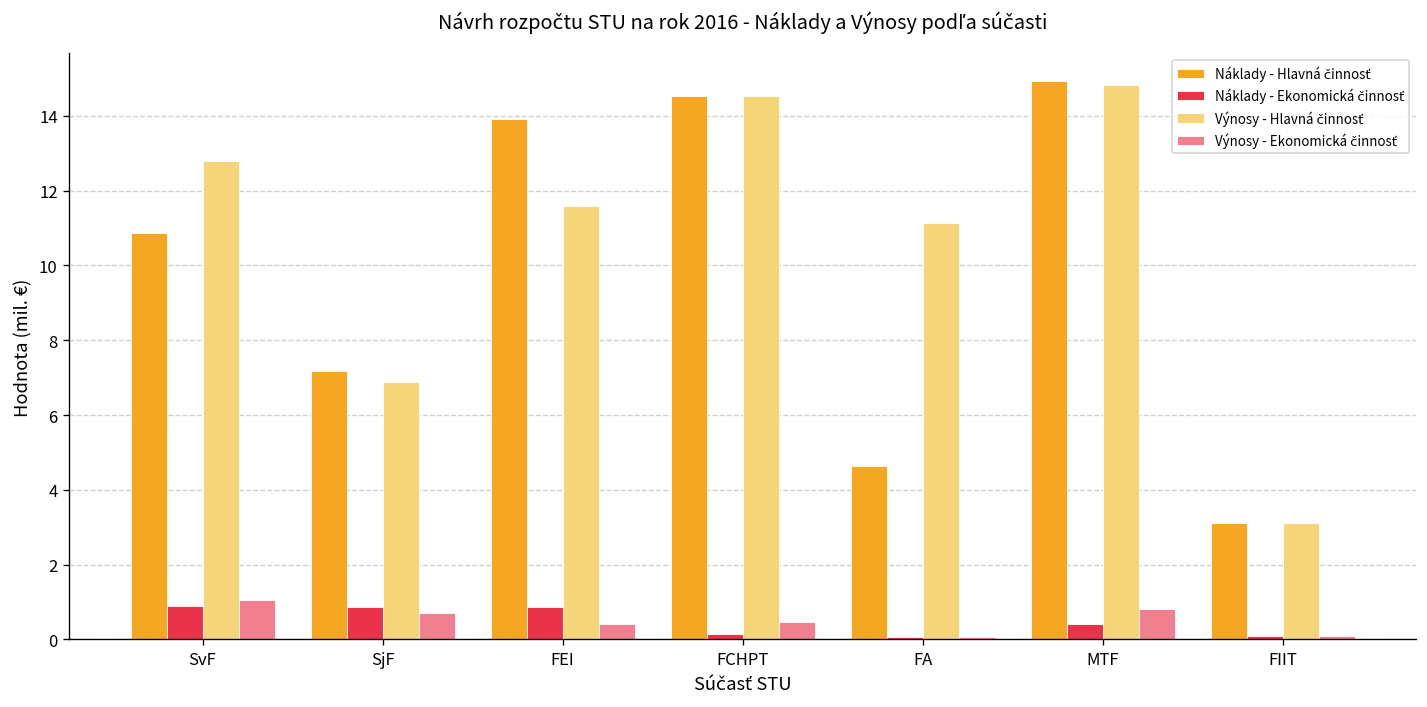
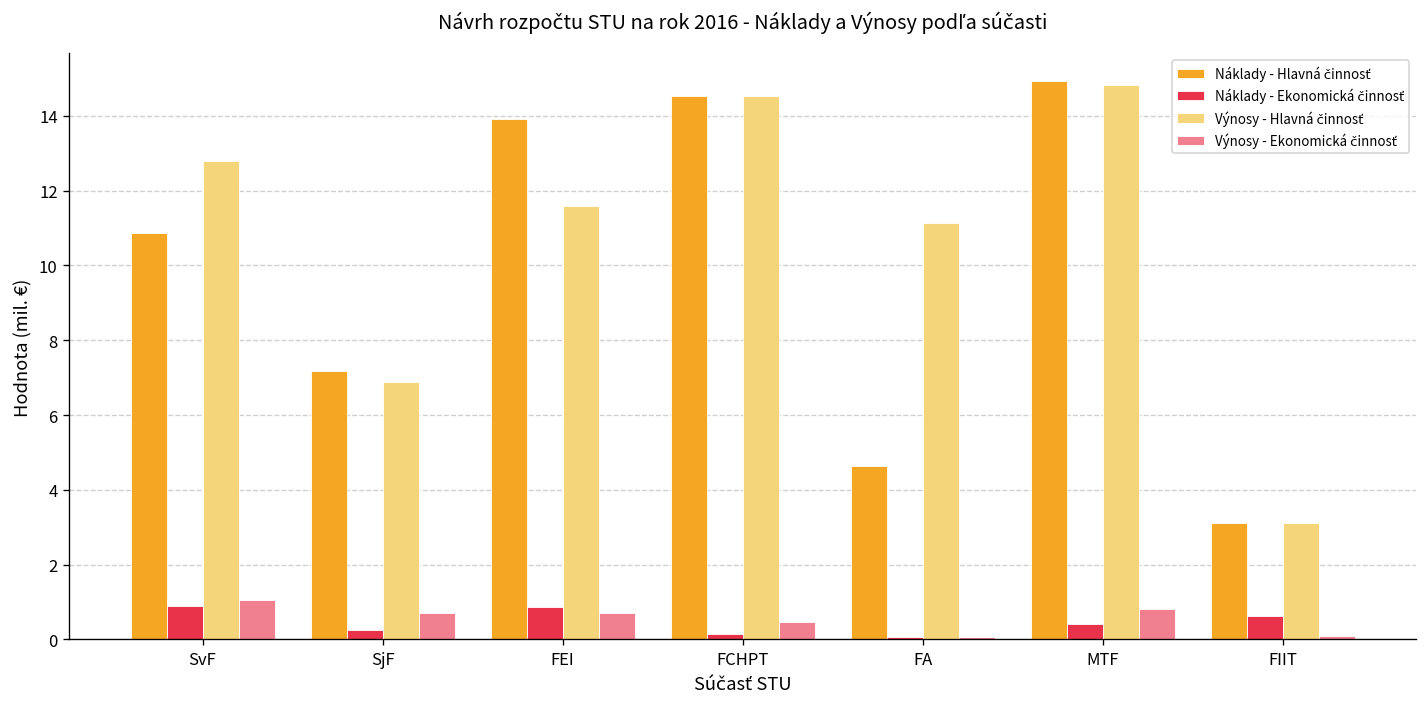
  {
    "Náklady - Hlavná činnosť": {
      "SvF": 10.9,
      "SjF": 7.2,
      "FEI": 13.9,
      "FCHPT": 14.5,
      "FA": 4.6,
      "MTF": 14.9,
      "FIIT": 3.1
    },
    "Náklady - Ekonomická činnosť": {
      "SvF": 0.9,
-     "SjF": 0.9,
+     "SjF": 0.3,
      "FEI": 0.9,
      "FCHPT": 0.1,
      "MTF": 0.4,
-     "FIIT": 0.1
+     "FIIT": 0.6
    },
    "Výnosy - Hlavná činnosť": {
      "SvF": 12.8,
      "SjF": 6.9,
      "FEI": 11.6,
      "FCHPT": 14.5,
      "FA": 11.1,
      "MTF": 14.8,
      "FIIT": 3.1
    },
    "Výnosy - Ekonomická činnosť": {
      "SvF": 1.1,
      "SjF": 0.7,
-     "FEI": 0.4,
+     "FEI": 0.7,
      "FCHPT": 0.5,
      "MTF": 0.8,
      "FIIT": 0.1
    }
  }
